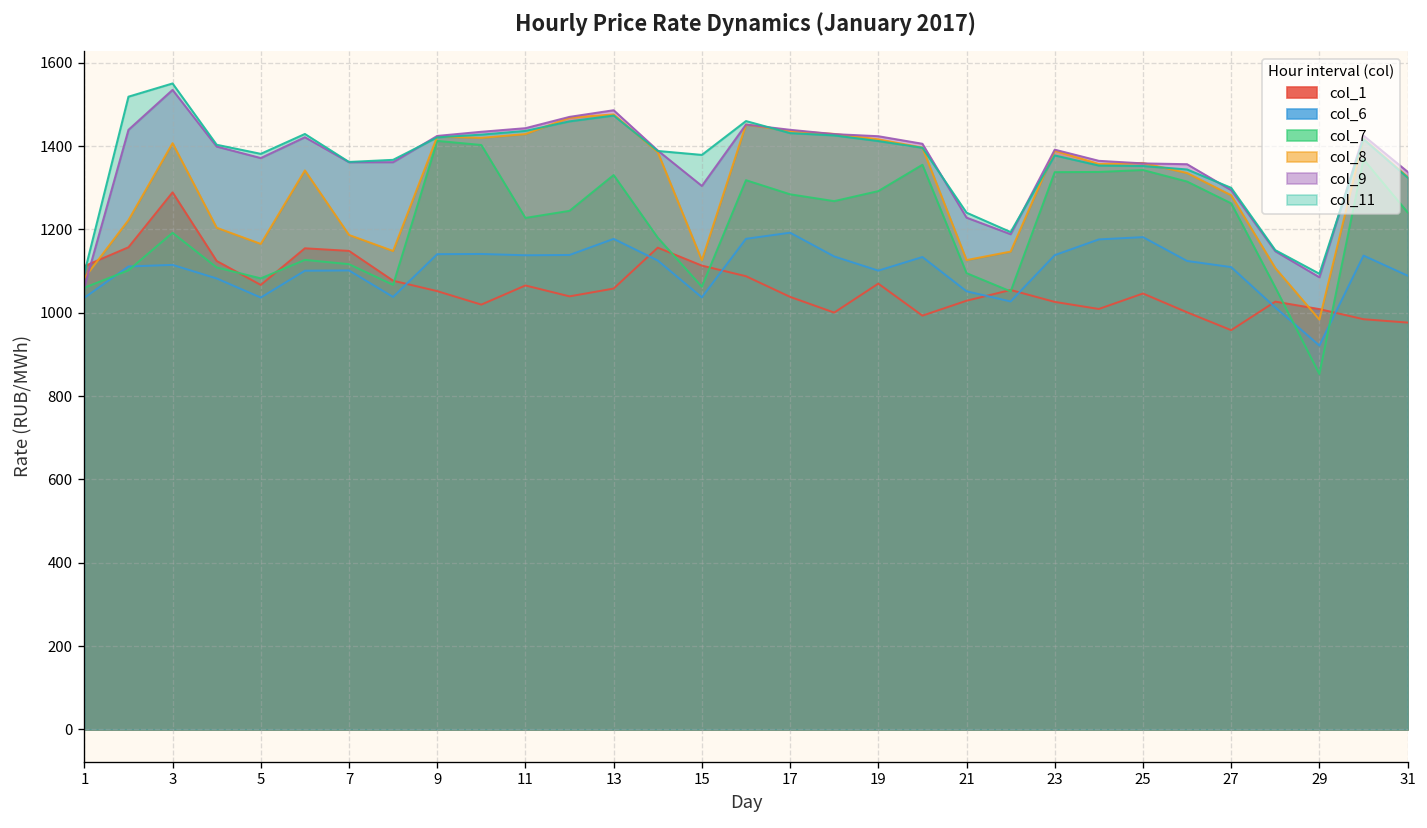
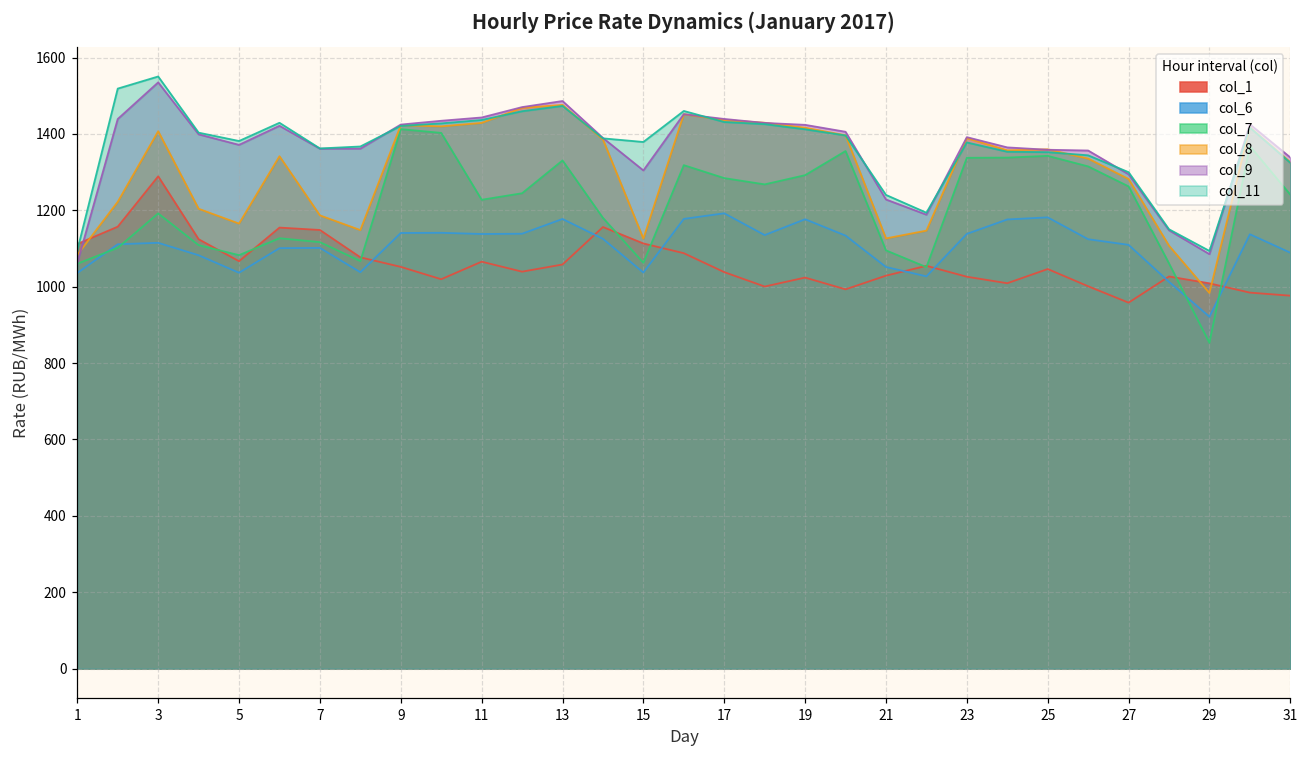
  {
    "col_1": {
      "1": 1110,
      "3": 1290,
      "5": 1070,
      "7": 1150,
      "9": 1050,
      "11": 1070,
      "13": 1060,
      "15": 1110,
      "17": 1040,
-     "19": 1070,
+     "19": 1020,
      "21": 1030,
      "23": 1030,
      "25": 1050,
      "27": 960,
      "29": 1010,
      "31": 980
    },
    "col_6": {
      "1": 1040,
      "3": 1120,
      "5": 1040,
      "7": 1100,
      "9": 1140,
      "11": 1140,
      "13": 1180,
      "15": 1040,
      "17": 1190,
-     "19": 1100,
+     "19": 1180,
      "21": 1050,
      "23": 1140,
      "25": 1180,
      "27": 1110,
      "29": 920,
      "31": 1090
    },
    "col_8": {
      "1": 1080,
      "3": 1410,
      "5": 1170,
      "7": 1190,
      "11": 1430,
      "15": 1130,
      "21": 1130,
      "27": 1280,
      "29": 980
    },
    "col_9": {
      "3": 1540,
      "5": 1370,
      "13": 1490,
      "15": 1300,
      "19": 1420,
      "21": 1230,
      "29": 1090,
      "31": 1340
    }
  }
